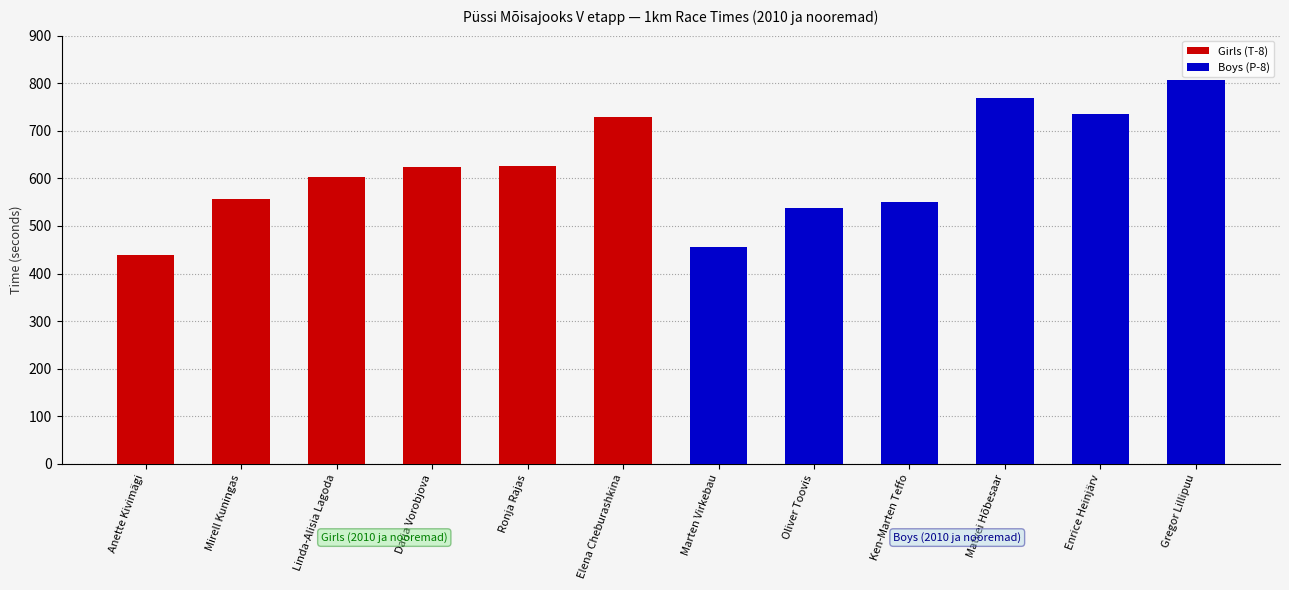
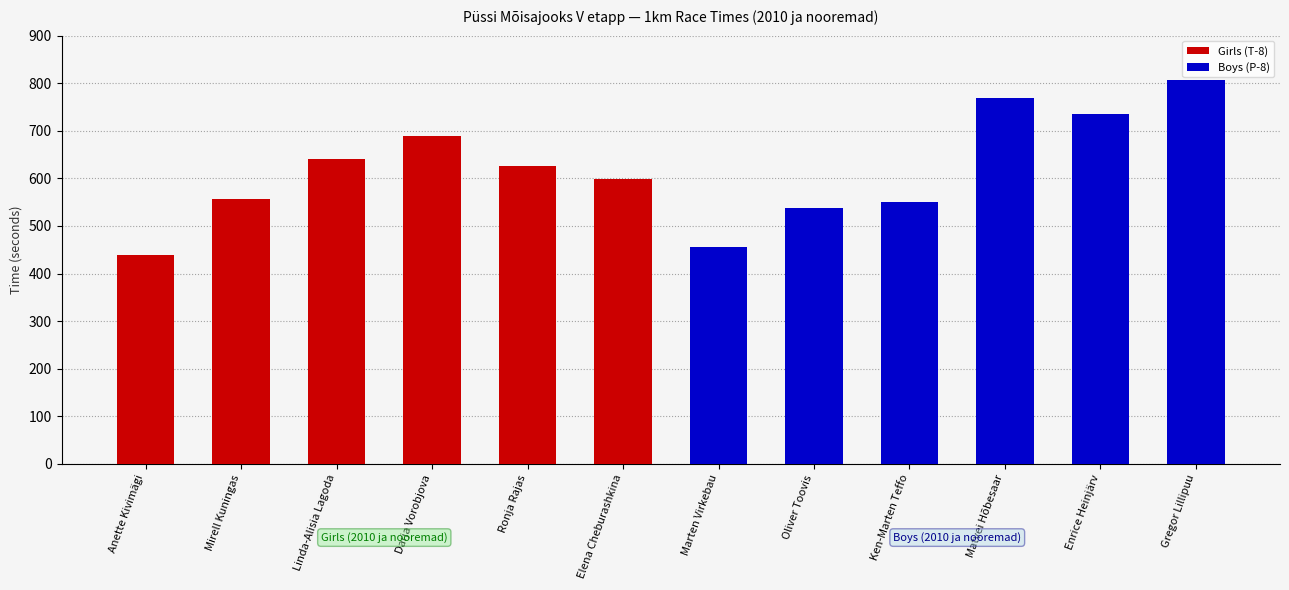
  {
    "Girls (T-8)": {
      "Anette Kivimägi": 440,
      "Mirell Kuningas": 560,
-     "Linda-Alisia Lagoda": 600,
-     "Darja Vorobjova": 620,
+     "Linda-Alisia Lagoda": 640,
+     "Darja Vorobjova": 690,
      "Ronja Rajas": 630,
-     "Elena Cheburashkina": 730
+     "Elena Cheburashkina": 600
    },
    "Boys (P-8)": {
      "Marten Virkebau": 460,
      "Oliver Toovis": 540,
      "Ken-Marten Teffo": 550,
      "Matvei Hõbesaar": 770,
      "Enrice Heinjärv": 740,
      "Gregor Lillipuu": 810
    }
  }
